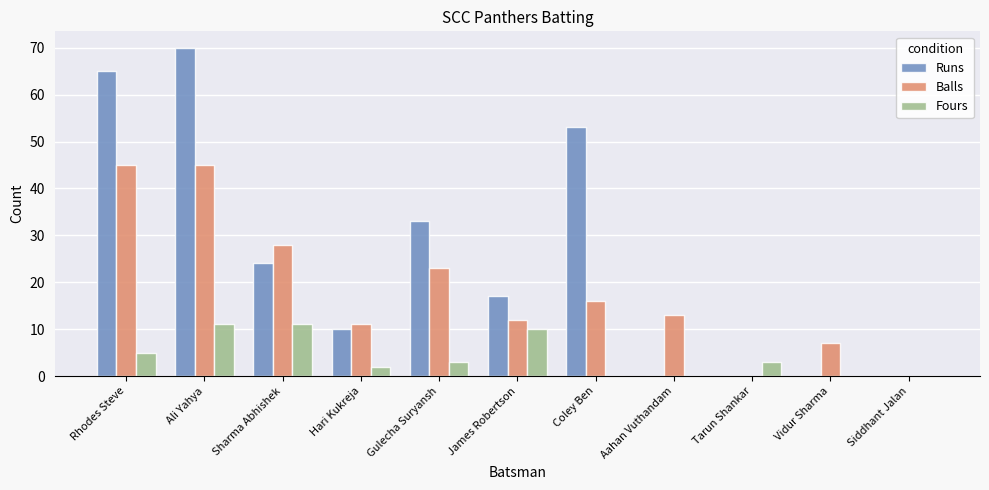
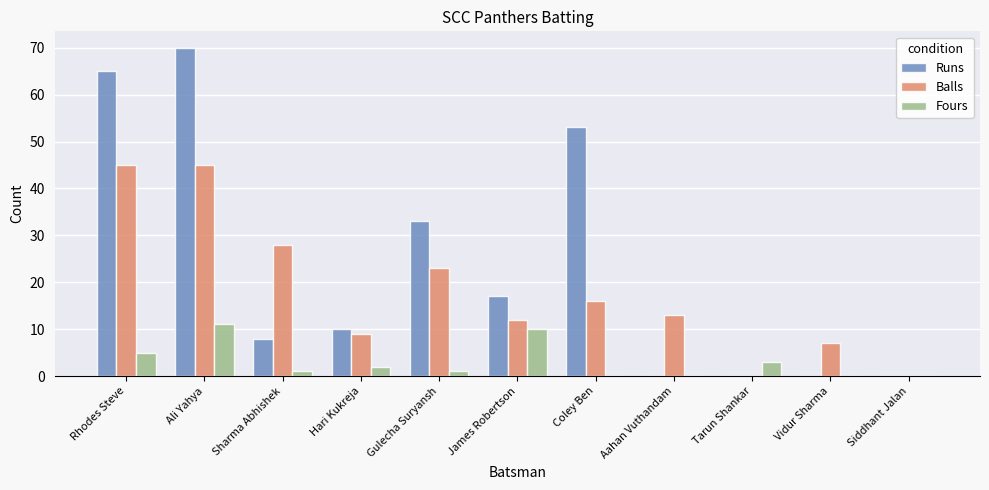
  {
    "Runs": {
      "Rhodes Steve": 65,
      "Ali Yahya": 70,
-     "Sharma Abhishek": 24,
+     "Sharma Abhishek": 8,
      "Hari Kukreja": 10,
      "Gulecha Suryansh": 33,
      "James Robertson": 17,
      "Coley Ben": 53,
      "Aahan Vuthandam": 0,
      "Tarun Shankar": 0,
      "Vidur Sharma": 0,
      "Siddhant Jalan": 0
    },
    "Balls": {
      "Rhodes Steve": 45,
      "Ali Yahya": 45,
      "Sharma Abhishek": 28,
-     "Hari Kukreja": 11,
+     "Hari Kukreja": 9,
      "Gulecha Suryansh": 23,
      "James Robertson": 12,
      "Coley Ben": 16,
      "Aahan Vuthandam": 13,
      "Tarun Shankar": 0,
      "Vidur Sharma": 7,
      "Siddhant Jalan": 0
    },
    "Fours": {
      "Rhodes Steve": 5,
      "Ali Yahya": 11,
-     "Sharma Abhishek": 11,
+     "Sharma Abhishek": 1,
      "Hari Kukreja": 2,
-     "Gulecha Suryansh": 3,
+     "Gulecha Suryansh": 1,
      "James Robertson": 10,
      "Coley Ben": 0,
      "Aahan Vuthandam": 0,
      "Tarun Shankar": 3,
      "Vidur Sharma": 0,
      "Siddhant Jalan": 0
    }
  }
